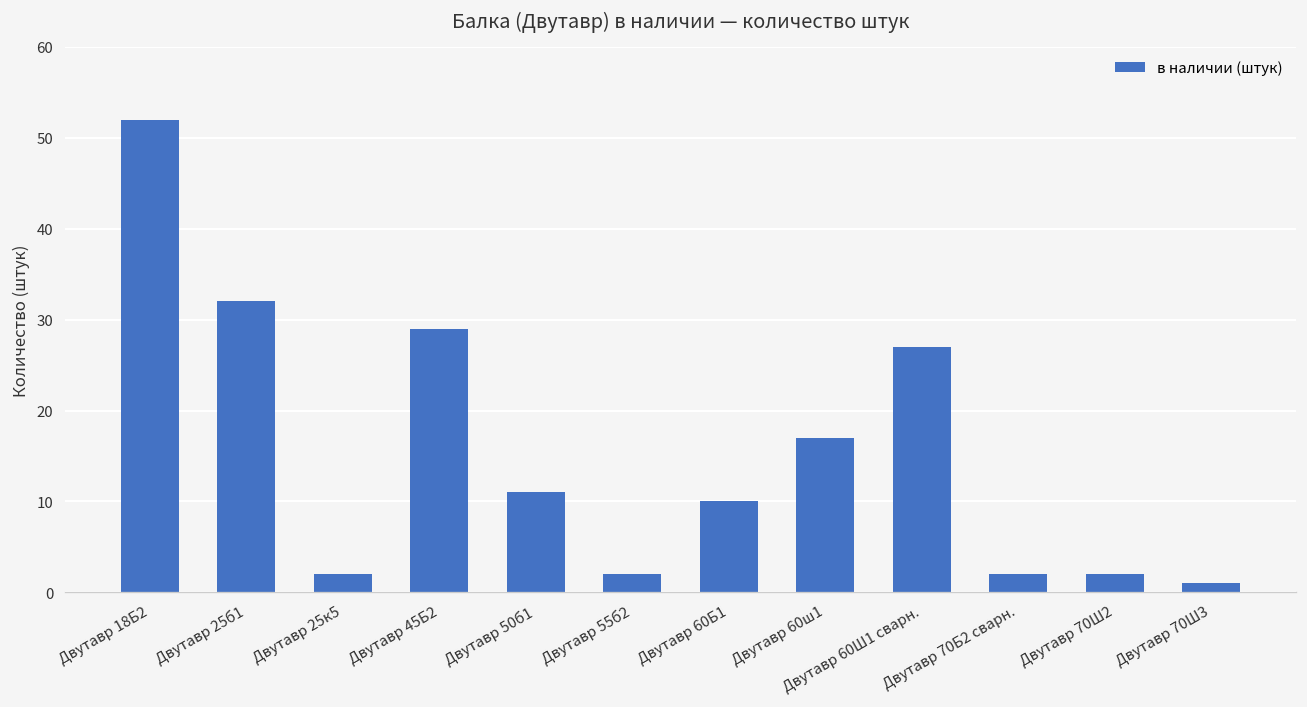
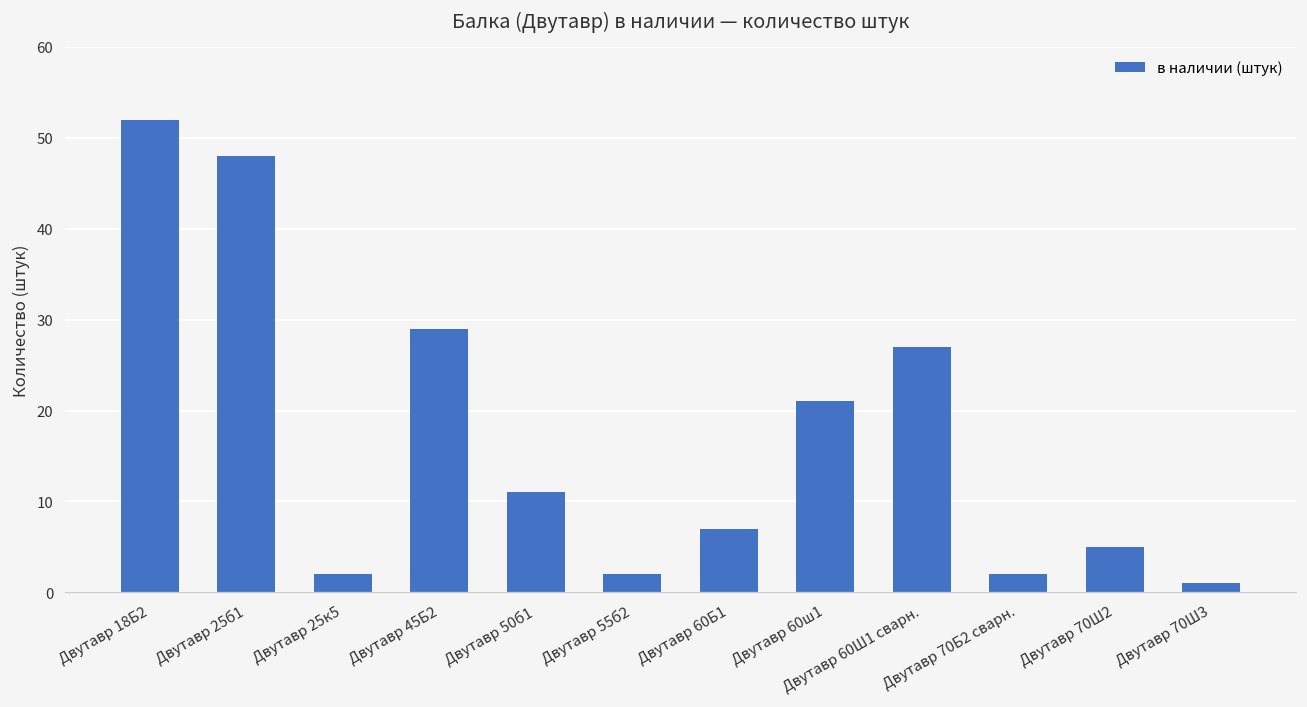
  {
    "Двутавр 18Б2": 52,
-   "Двутавр 25б1": 32,
+   "Двутавр 25б1": 48,
    "Двутавр 25к5": 2,
    "Двутавр 45Б2": 29,
    "Двутавр 50б1": 11,
    "Двутавр 55б2": 2,
-   "Двутавр 60Б1": 10,
-   "Двутавр 60ш1": 17,
+   "Двутавр 60Б1": 7,
+   "Двутавр 60ш1": 21,
    "Двутавр 60Ш1 сварн.": 27,
    "Двутавр 70Б2 сварн.": 2,
-   "Двутавр 70Ш2": 2,
+   "Двутавр 70Ш2": 5,
    "Двутавр 70Ш3": 1
  }
